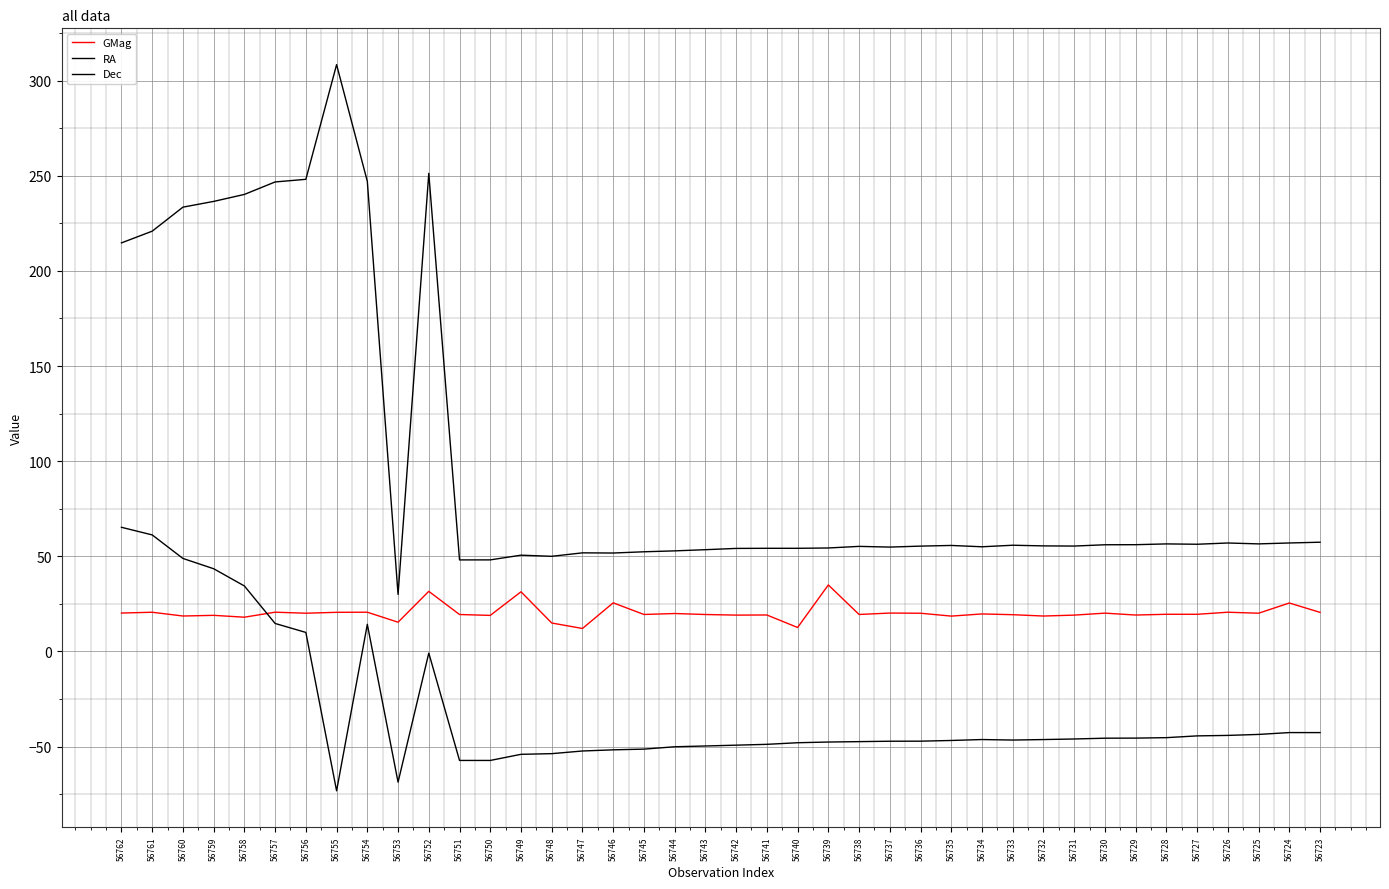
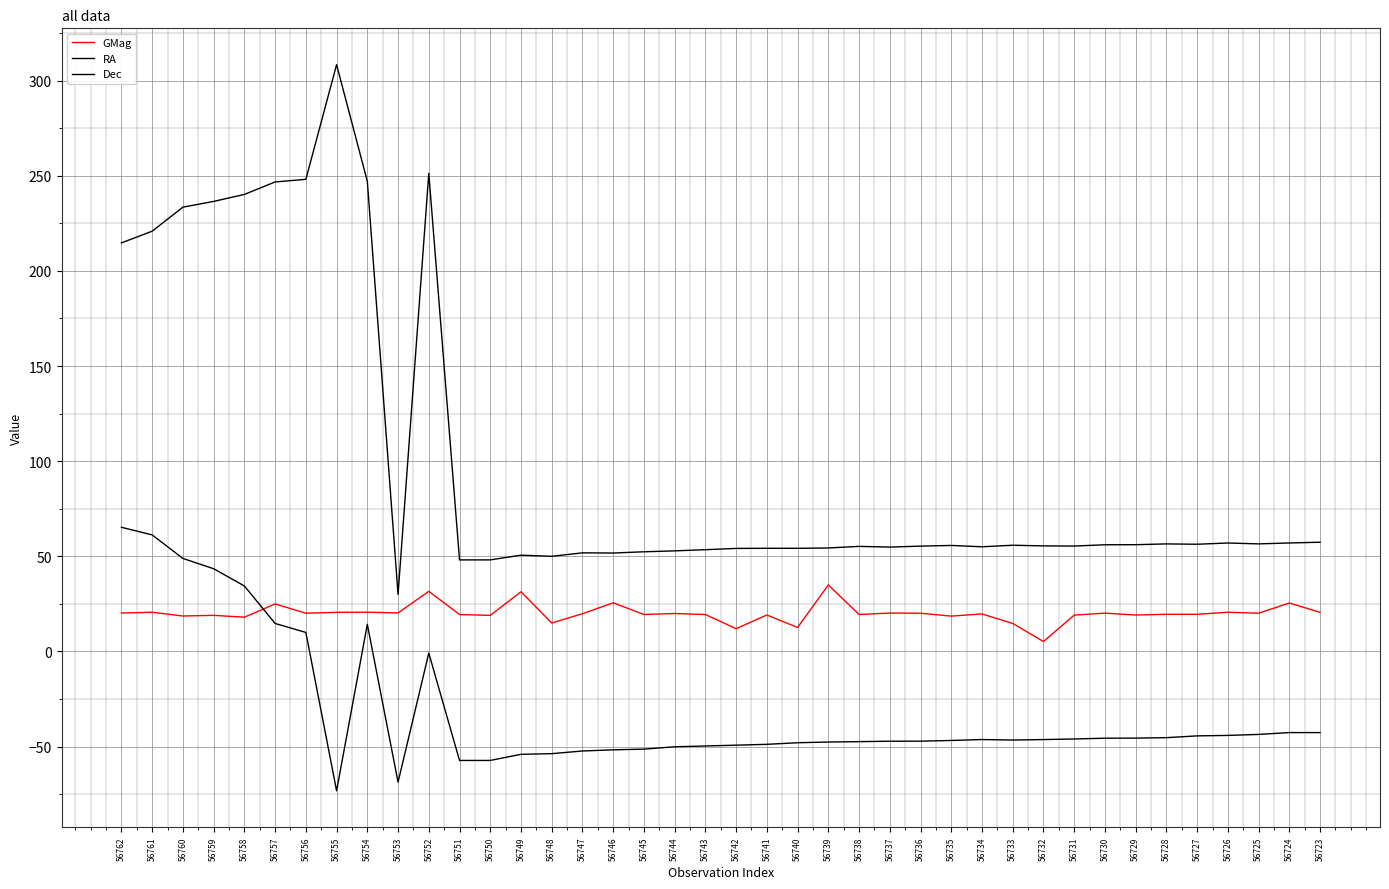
  {
    "GMag": {
      "56762": 20,
      "56761": 21,
      "56760": 19,
      "56759": 19,
      "56758": 18,
-     "56757": 21,
+     "56757": 25,
      "56756": 20,
      "56755": 21,
      "56754": 21,
-     "56753": 15,
+     "56753": 20,
      "56752": 32,
      "56751": 19,
      "56750": 19,
      "56749": 31,
      "56748": 15,
-     "56747": 12,
+     "56747": 20,
      "56746": 26,
      "56745": 19,
      "56744": 20,
      "56743": 19,
-     "56742": 19,
+     "56742": 12,
      "56741": 19,
      "56740": 13,
      "56739": 35,
      "56738": 19,
      "56737": 20,
      "56736": 20,
      "56735": 19,
      "56734": 20,
-     "56733": 19,
-     "56732": 19,
+     "56733": 15,
+     "56732": 5,
      "56731": 19,
      "56730": 20,
      "56729": 19,
      "56728": 20,
      "56727": 20,
      "56726": 21,
      "56725": 20,
      "56724": 25,
      "56723": 21
    }
  }
